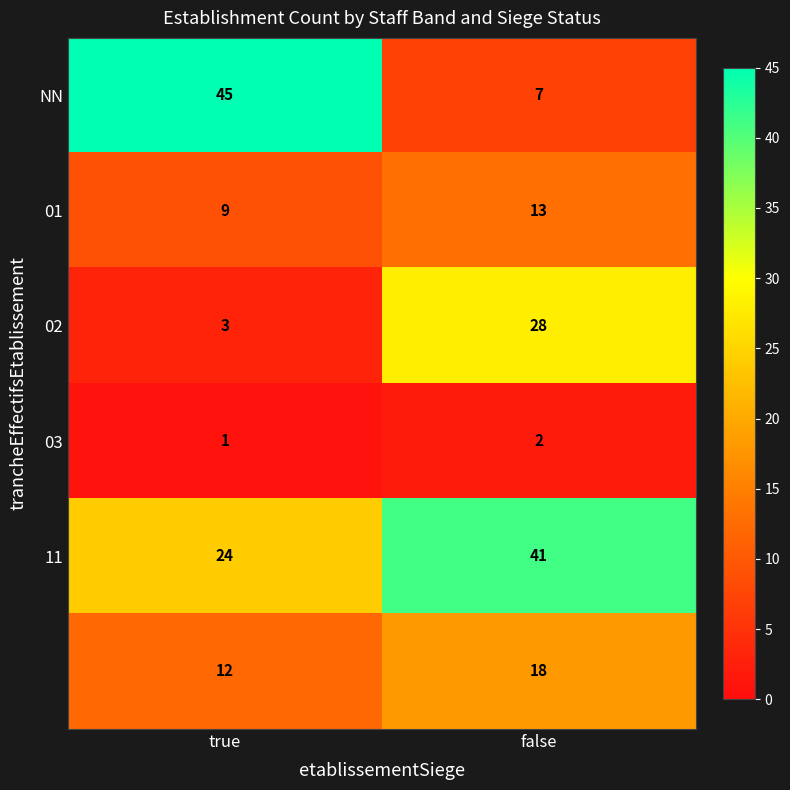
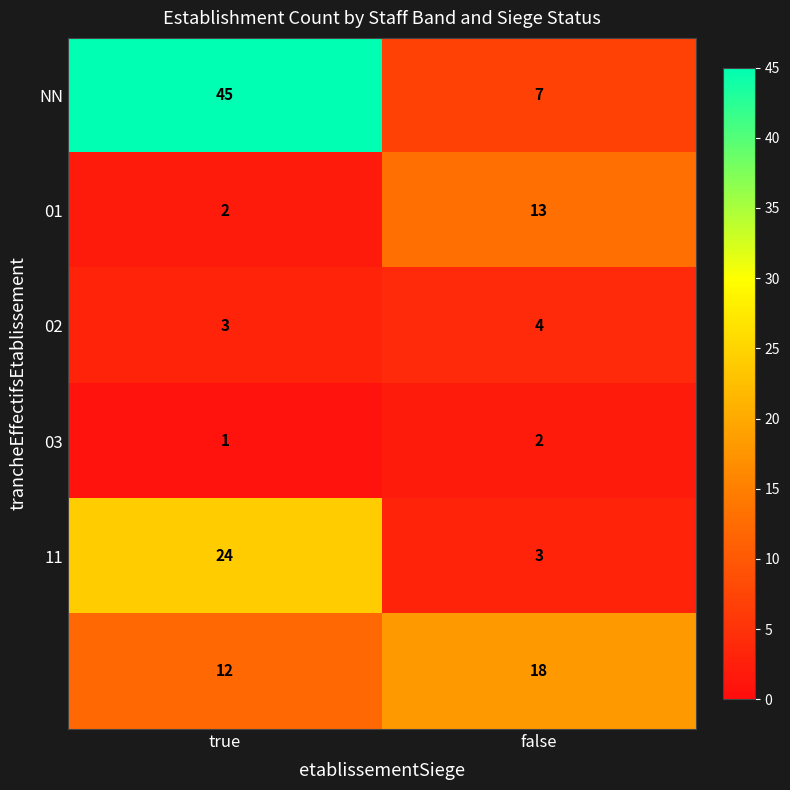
  {
    "NN": {
      "true": 45,
      "false": 7
    },
    "01": {
-     "true": 9,
+     "true": 2,
      "false": 13
    },
    "02": {
      "true": 3,
-     "false": 28
+     "false": 4
    },
    "03": {
      "true": 1,
      "false": 2
    },
    "11": {
      "true": 24,
-     "false": 41
+     "false": 3
    }
  }
